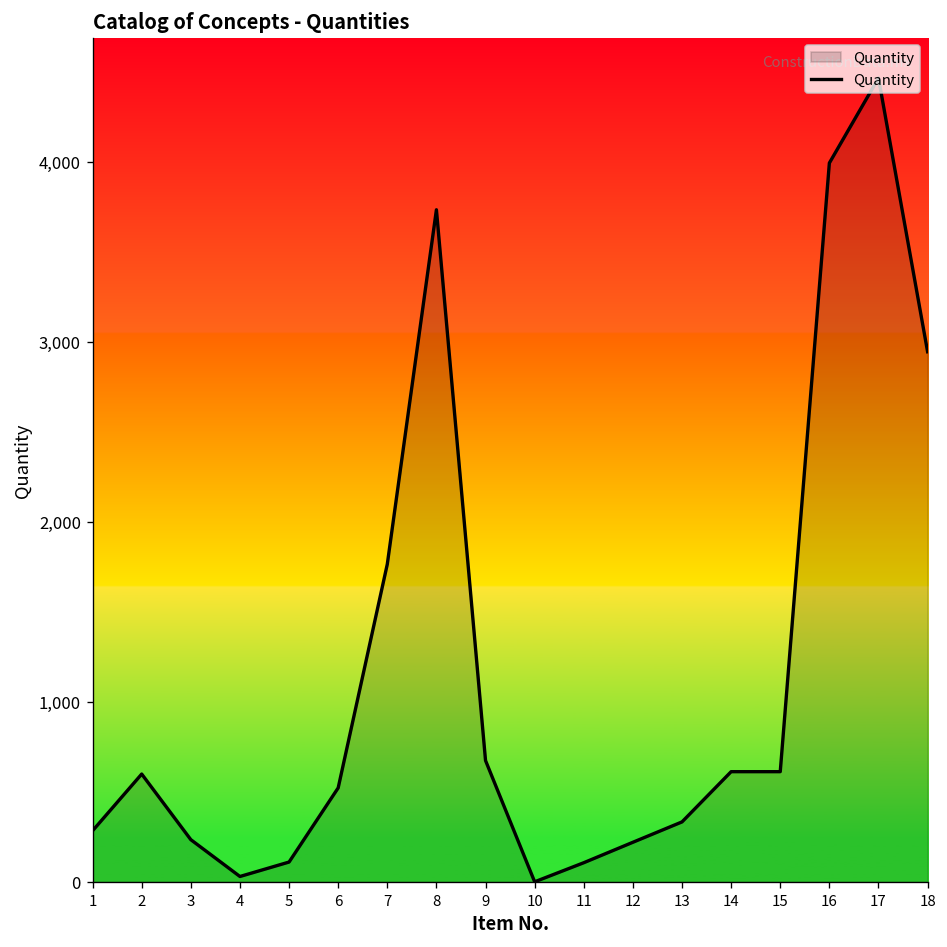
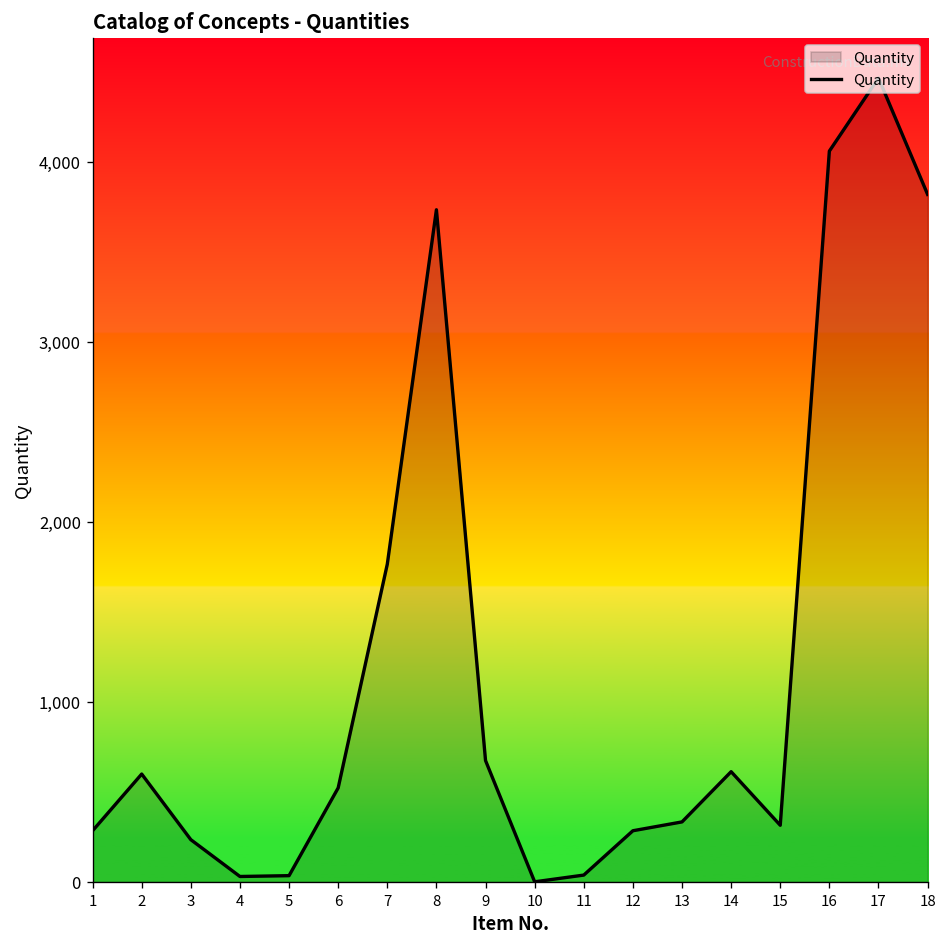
  {
    "1": "280",
    "2": "600",
    "3": "230",
    "4": "30",
-   "5": "110",
+   "5": "30",
    "6": "520",
    "7": "1,760",
    "8": "3,730",
    "9": "670",
    "10": "0",
-   "11": "110",
-   "12": "220",
+   "11": "40",
+   "12": "280",
    "13": "330",
    "14": "610",
-   "15": "610",
-   "16": "3,990",
-   "18": "2,940"
+   "15": "310",
+   "16": "4,060",
+   "18": "3,820"
  }
